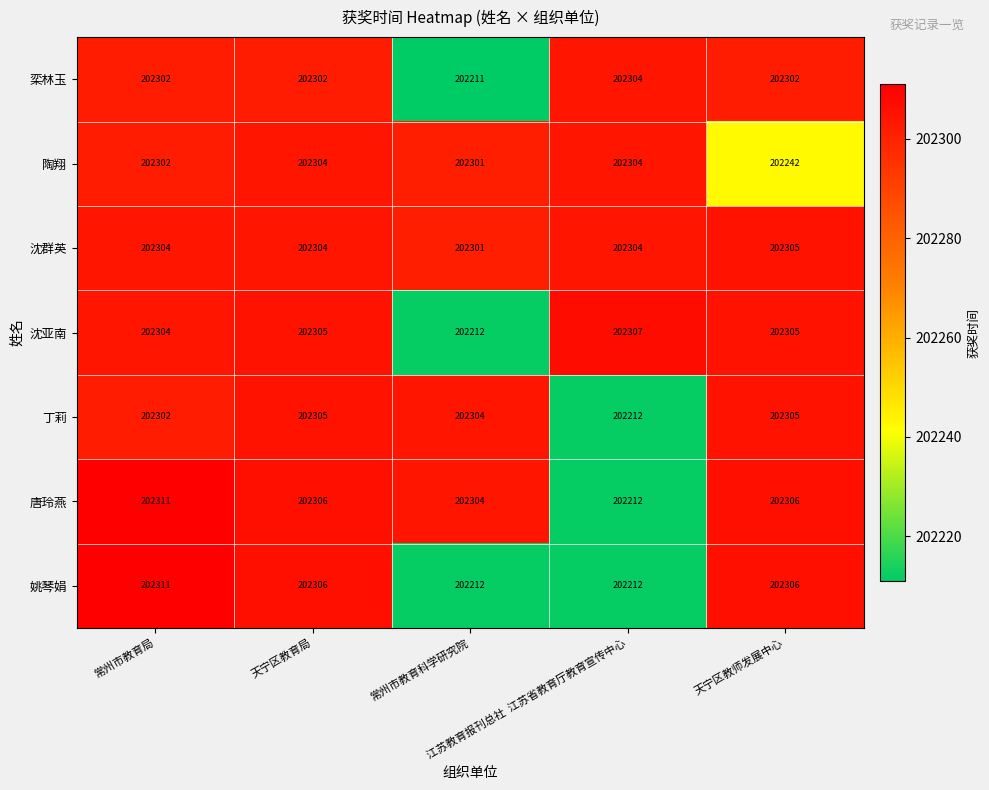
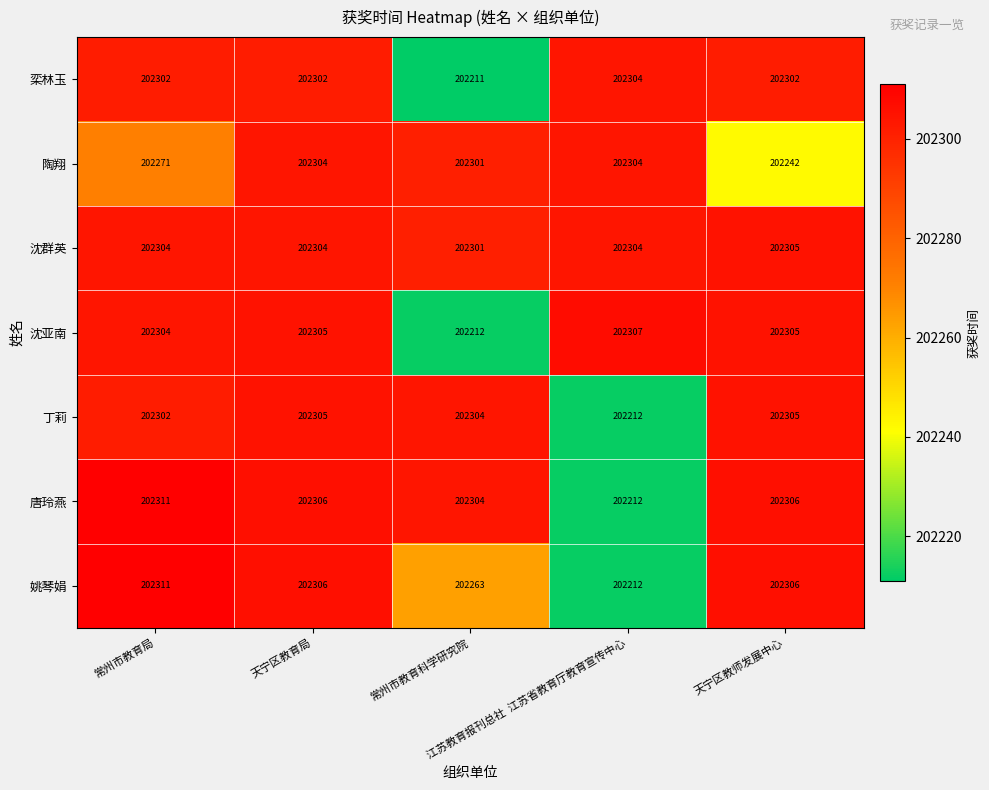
  {
    "栾林玉": {
      "常州市教育局": 202302,
      "天宁区教育局": 202302,
      "常州市教育科学研究院": 202211,
      "江苏教育报刊总社 江苏省教育厅教育宣传中心": 202304,
      "天宁区教师发展中心": 202302
    },
    "陶翔": {
-     "常州市教育局": 202302,
+     "常州市教育局": 202271,
      "天宁区教育局": 202304,
      "常州市教育科学研究院": 202301,
      "江苏教育报刊总社 江苏省教育厅教育宣传中心": 202304,
      "天宁区教师发展中心": 202242
    },
    "沈群英": {
      "常州市教育局": 202304,
      "天宁区教育局": 202304,
      "常州市教育科学研究院": 202301,
      "江苏教育报刊总社 江苏省教育厅教育宣传中心": 202304,
      "天宁区教师发展中心": 202305
    },
    "沈亚南": {
      "常州市教育局": 202304,
      "天宁区教育局": 202305,
      "常州市教育科学研究院": 202212,
      "江苏教育报刊总社 江苏省教育厅教育宣传中心": 202307,
      "天宁区教师发展中心": 202305
    },
    "丁莉": {
      "常州市教育局": 202302,
      "天宁区教育局": 202305,
      "常州市教育科学研究院": 202304,
      "江苏教育报刊总社 江苏省教育厅教育宣传中心": 202212,
      "天宁区教师发展中心": 202305
    },
    "唐玲燕": {
      "常州市教育局": 202311,
      "天宁区教育局": 202306,
      "常州市教育科学研究院": 202304,
      "江苏教育报刊总社 江苏省教育厅教育宣传中心": 202212,
      "天宁区教师发展中心": 202306
    },
    "姚琴娟": {
      "常州市教育局": 202311,
      "天宁区教育局": 202306,
-     "常州市教育科学研究院": 202212,
+     "常州市教育科学研究院": 202263,
      "江苏教育报刊总社 江苏省教育厅教育宣传中心": 202212,
      "天宁区教师发展中心": 202306
    }
  }
